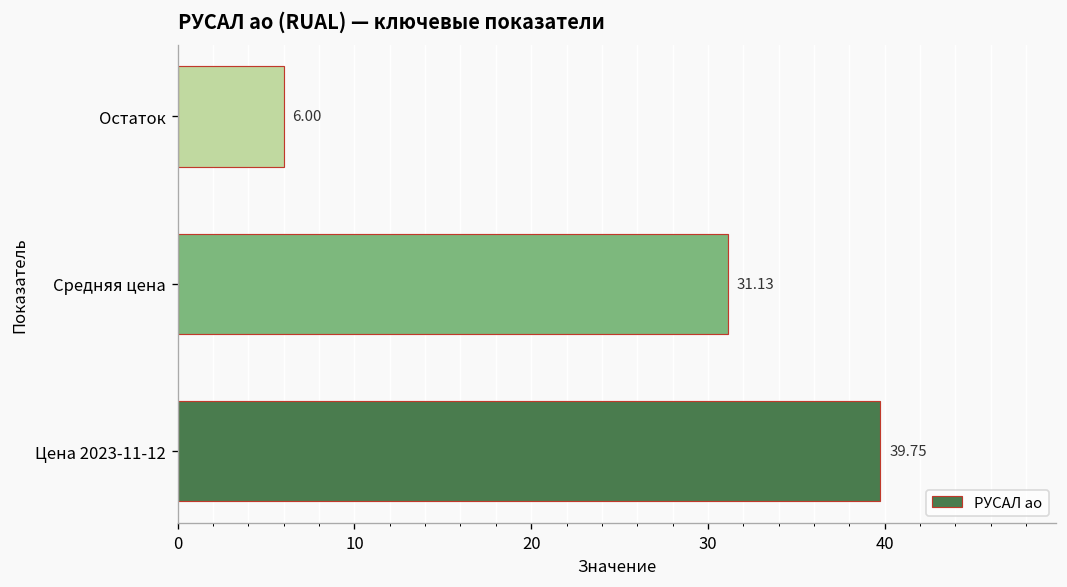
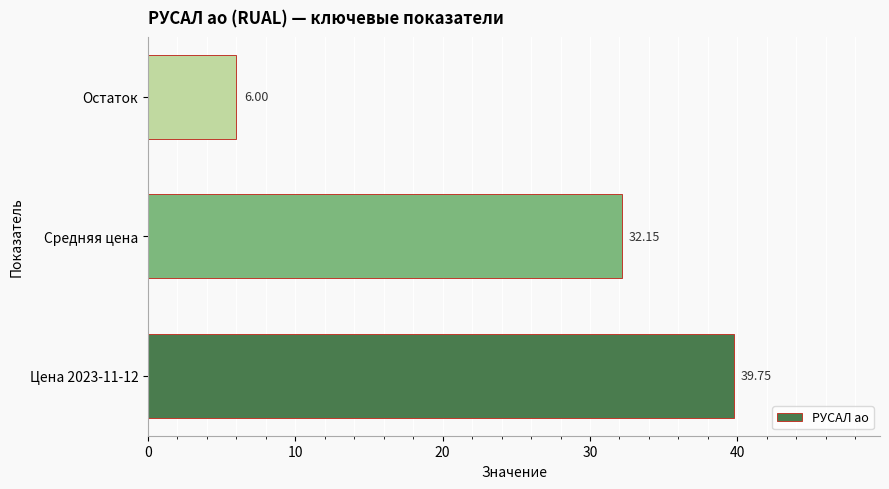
  {
    "Остаток": 6.00,
-   "Средняя цена": 31.13,
+   "Средняя цена": 32.15,
    "Цена 2023-11-12": 39.75
  }
